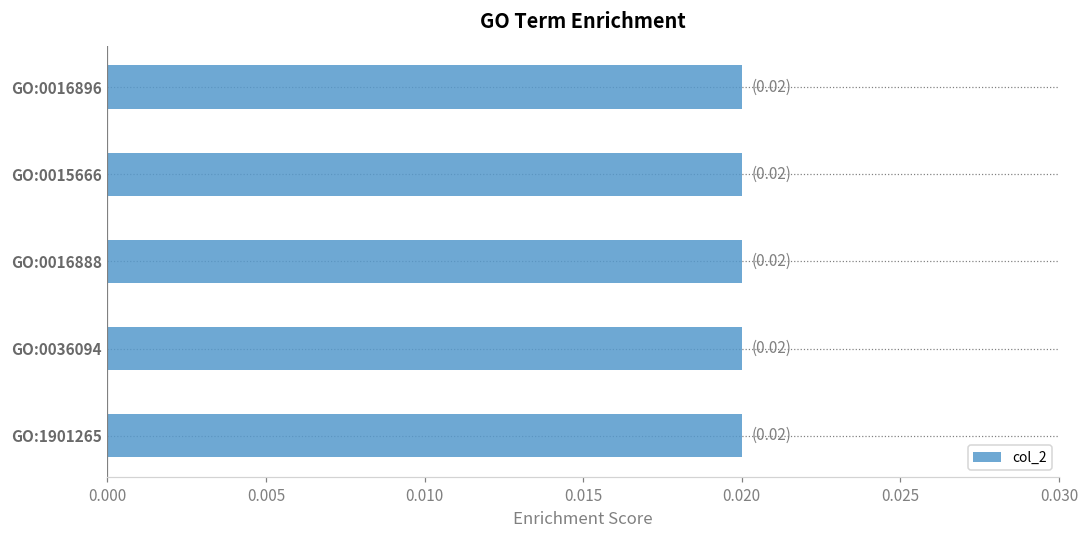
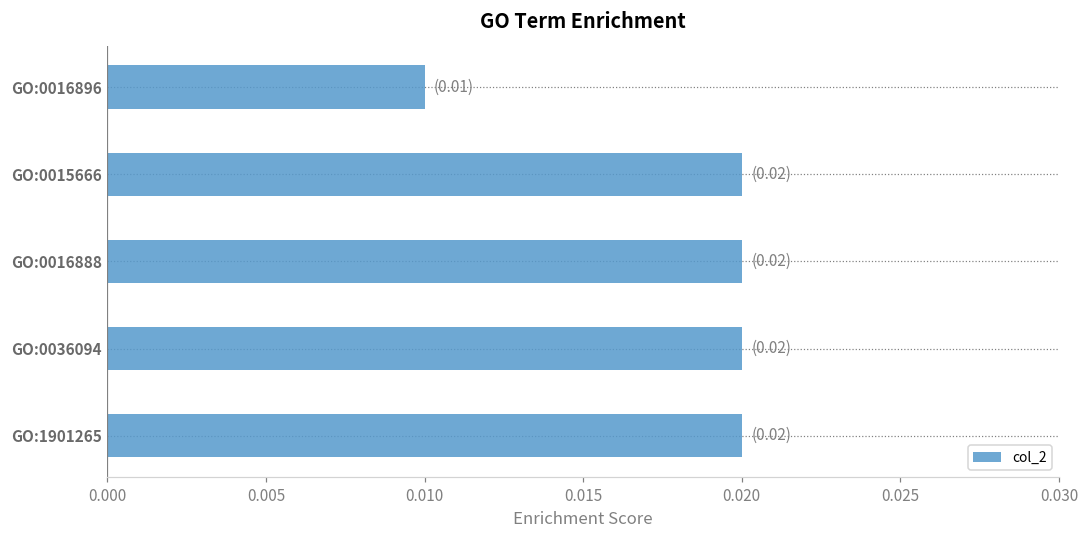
  {
-   "GO:0016896": "(0.02)",
+   "GO:0016896": "(0.01)",
    "GO:0015666": "(0.02)",
    "GO:0016888": "(0.02)",
    "GO:0036094": "(0.02)",
    "GO:1901265": "(0.02)"
  }
